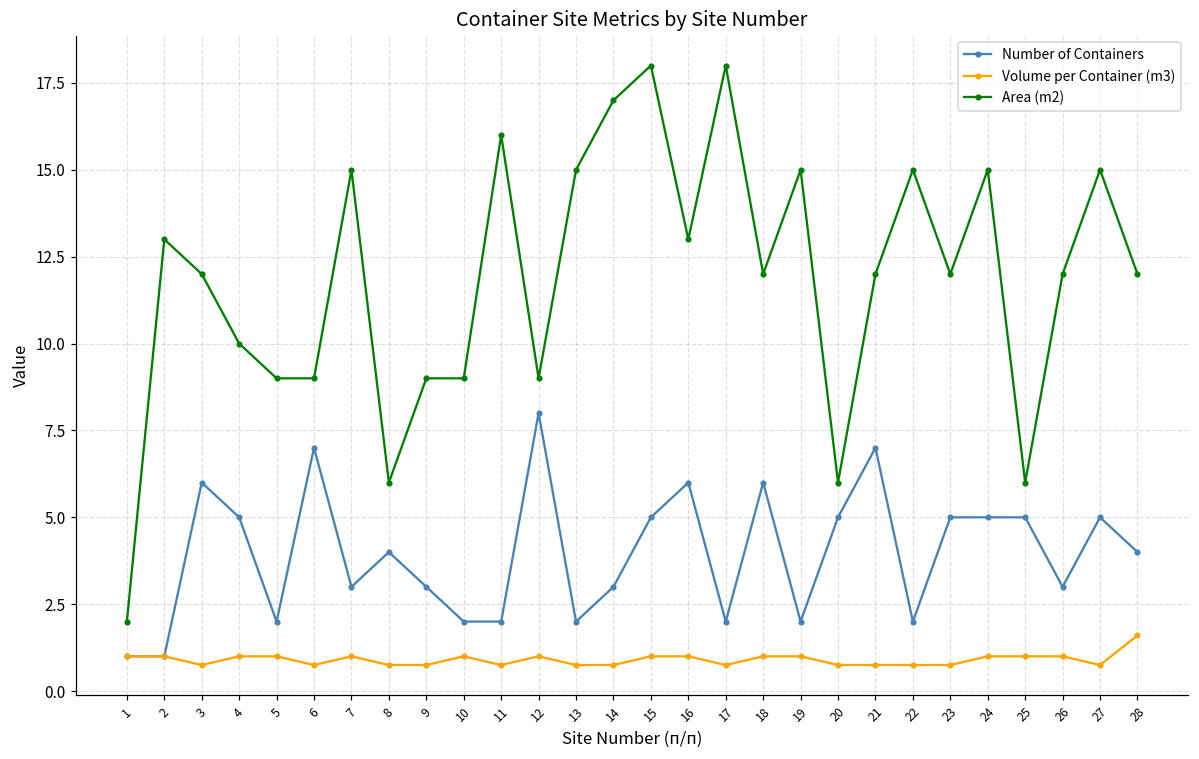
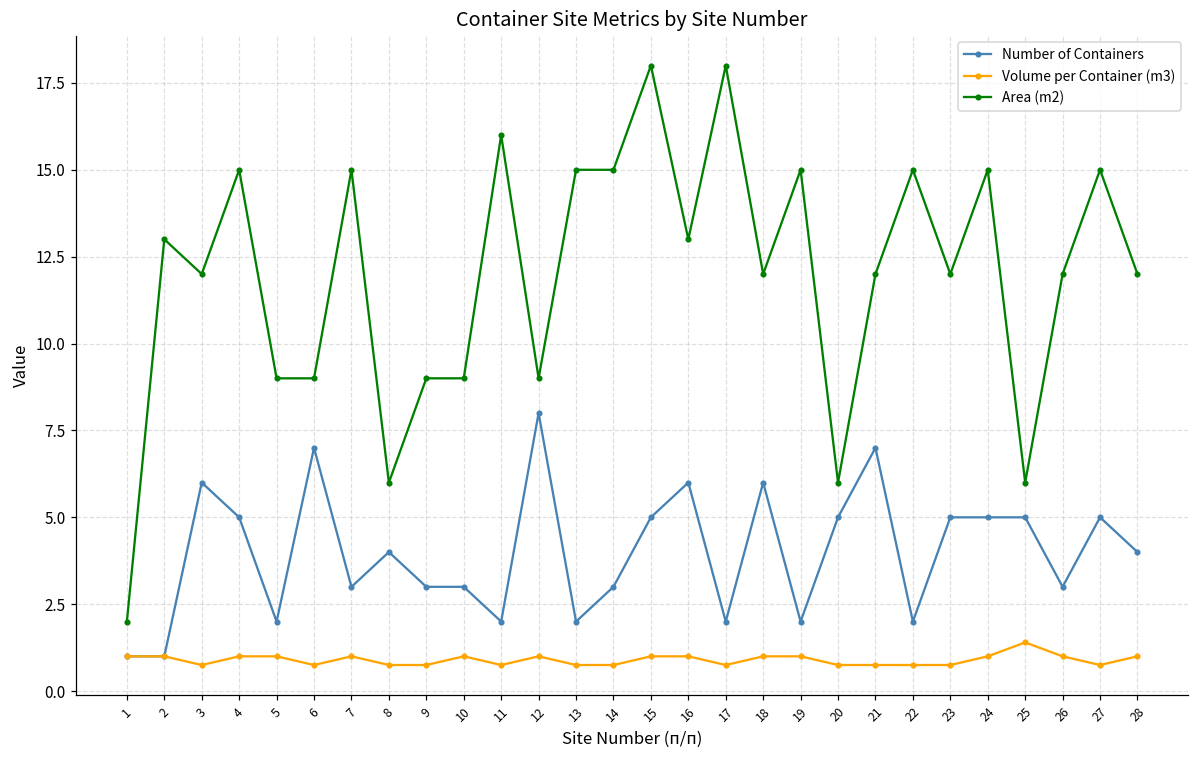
  {
    "Number of Containers": {
      "3": 6,
      "4": 5,
      "5": 2,
      "6": 7,
      "7": 3,
      "8": 4,
      "9": 3,
-     "10": 2,
+     "10": 3,
      "11": 2,
      "12": 8,
      "13": 2,
      "14": 3,
      "15": 5,
      "16": 6,
      "17": 2,
      "18": 6,
      "19": 2,
      "20": 5,
      "21": 7,
      "22": 2,
      "23": 5,
      "24": 5,
      "25": 5,
      "26": 3,
      "27": 5,
      "28": 4
    },
    "Volume per Container (m3)": {
      "3": 0.8,
      "4": 1.0,
      "5": 1.0,
      "6": 0.8,
      "7": 1.0,
      "8": 0.8,
      "9": 0.8,
      "10": 1.0,
      "11": 0.8,
      "12": 1.0,
      "13": 0.8,
      "14": 0.8,
      "15": 1.0,
      "16": 1.0,
      "17": 0.8,
      "18": 1.0,
      "19": 1.0,
      "20": 0.8,
      "21": 0.8,
      "22": 0.8,
      "23": 0.8,
      "24": 1.0,
-     "25": 1.0,
+     "25": 1.4,
      "26": 1.0,
      "27": 0.8,
-     "28": 1.6
+     "28": 1.0
    },
    "Area (m2)": {
      "1": 2,
      "2": 13,
      "3": 12,
-     "4": 10,
+     "4": 15,
      "5": 9,
      "6": 9,
      "7": 15,
      "8": 6,
      "9": 9,
      "10": 9,
      "11": 16,
      "12": 9,
      "13": 15,
-     "14": 17,
+     "14": 15,
      "15": 18,
      "16": 13,
      "17": 18,
      "18": 12,
      "19": 15,
      "20": 6,
      "21": 12,
      "22": 15,
      "23": 12,
      "24": 15,
      "25": 6,
      "26": 12,
      "27": 15,
      "28": 12
    }
  }
